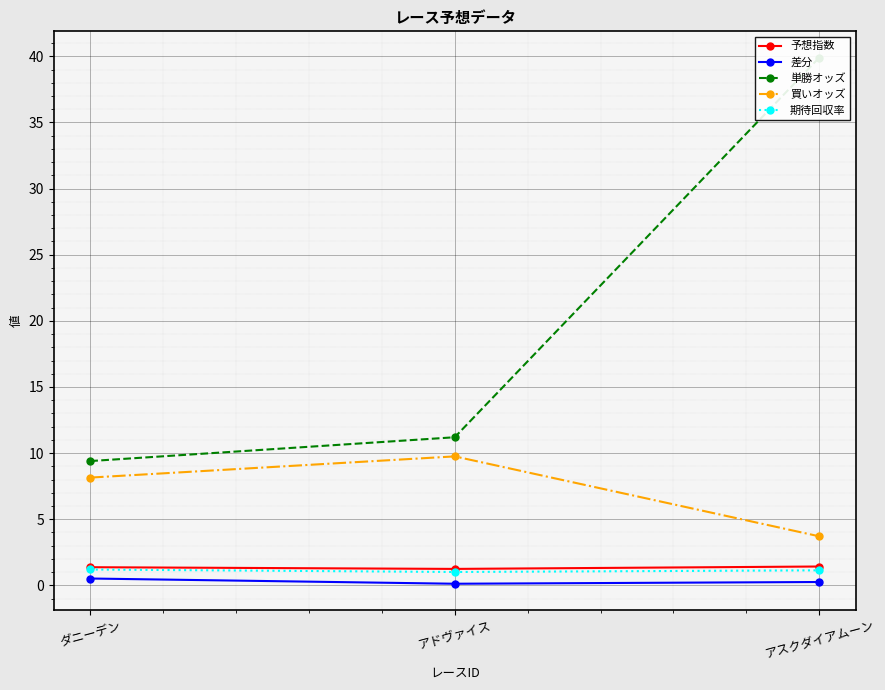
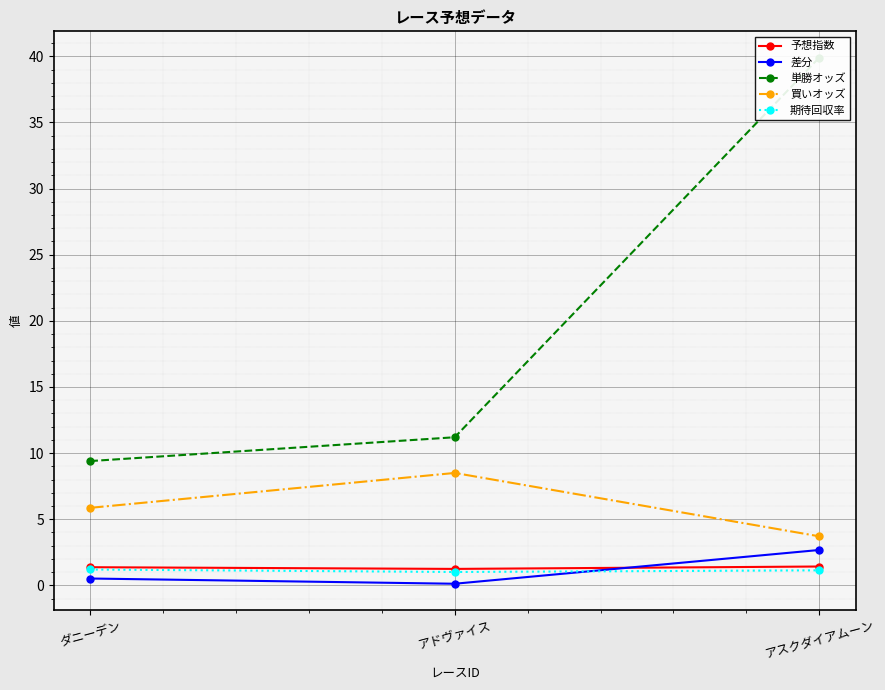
  {
    "予想指数": {
      "アドヴァイス": 1.2,
      "アスクダイアムーン": 1.4
    },
    "差分": {
      "ダニーデン": 0.5,
      "アドヴァイス": 0.1,
-     "アスクダイアムーン": 0.3
+     "アスクダイアムーン": 2.7
    },
    "単勝オッズ": {
      "ダニーデン": 9.4,
      "アドヴァイス": 11.2
    },
    "買いオッズ": {
-     "ダニーデン": 8.2,
-     "アドヴァイス": 9.8,
+     "ダニーデン": 5.9,
+     "アドヴァイス": 8.5,
      "アスクダイアムーン": 3.7
    },
    "期待回収率": {
      "アドヴァイス": 1.0,
      "アスクダイアムーン": 1.1
    }
  }
